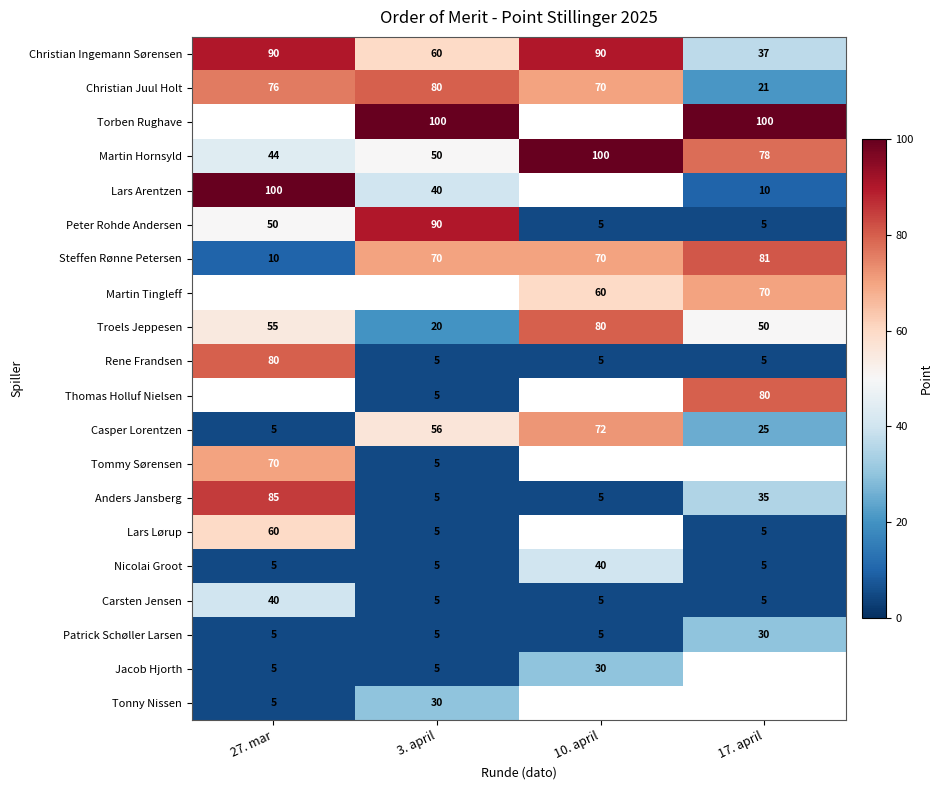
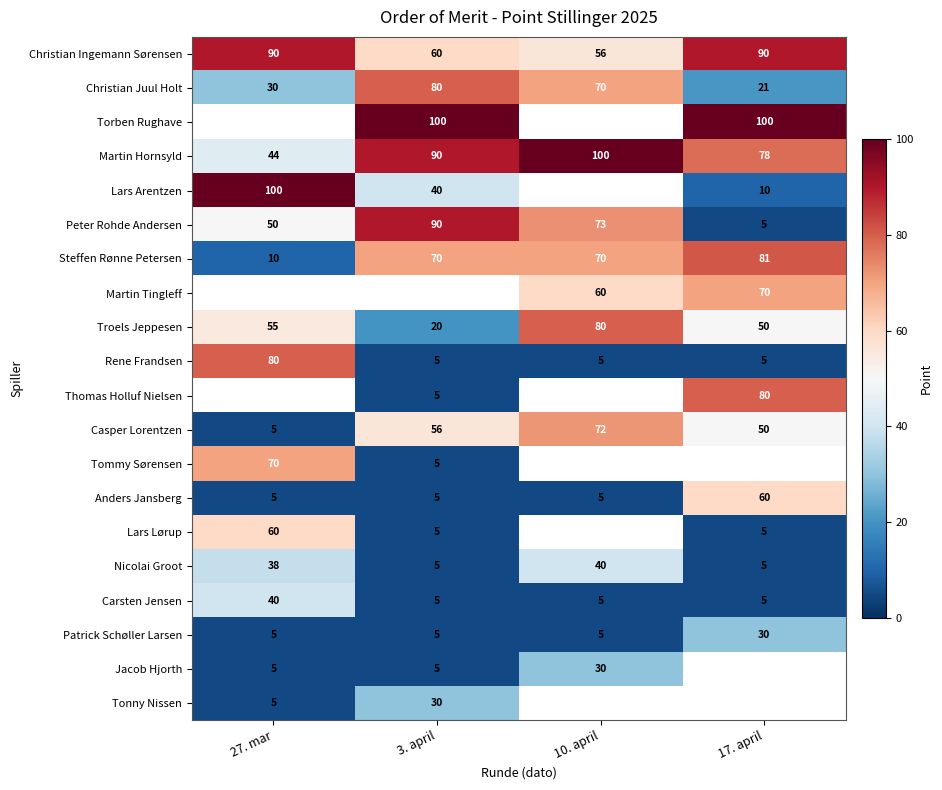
  {
    "Christian Ingemann Sørensen": {
      "27. mar": 90,
      "3. april": 60,
-     "10. april": 90,
-     "17. april": 37
+     "10. april": 56,
+     "17. april": 90
    },
    "Christian Juul Holt": {
-     "27. mar": 76,
+     "27. mar": 30,
      "3. april": 80,
      "10. april": 70,
      "17. april": 21
    },
    "Torben Rughave": {
      "3. april": 100,
      "17. april": 100
    },
    "Martin Hornsyld": {
      "27. mar": 44,
-     "3. april": 50,
+     "3. april": 90,
      "10. april": 100,
      "17. april": 78
    },
    "Lars Arentzen": {
      "27. mar": 100,
      "3. april": 40,
      "17. april": 10
    },
    "Peter Rohde Andersen": {
      "27. mar": 50,
      "3. april": 90,
-     "10. april": 5,
+     "10. april": 73,
      "17. april": 5
    },
    "Steffen Rønne Petersen": {
      "27. mar": 10,
      "3. april": 70,
      "10. april": 70,
      "17. april": 81
    },
    "Martin Tingleff": {
      "10. april": 60,
      "17. april": 70
    },
    "Troels Jeppesen": {
      "27. mar": 55,
      "3. april": 20,
      "10. april": 80,
      "17. april": 50
    },
    "Rene Frandsen": {
      "27. mar": 80,
      "3. april": 5,
      "10. april": 5,
      "17. april": 5
    },
    "Thomas Holluf Nielsen": {
      "3. april": 5,
      "17. april": 80
    },
    "Casper Lorentzen": {
      "27. mar": 5,
      "3. april": 56,
      "10. april": 72,
-     "17. april": 25
+     "17. april": 50
    },
    "Tommy Sørensen": {
      "27. mar": 70,
      "3. april": 5
    },
    "Anders Jansberg": {
-     "27. mar": 85,
+     "27. mar": 5,
      "3. april": 5,
      "10. april": 5,
-     "17. april": 35
+     "17. april": 60
    },
    "Lars Lørup": {
      "27. mar": 60,
      "3. april": 5,
      "17. april": 5
    },
    "Nicolai Groot": {
-     "27. mar": 5,
+     "27. mar": 38,
      "3. april": 5,
      "10. april": 40,
      "17. april": 5
    },
    "Carsten Jensen": {
      "27. mar": 40,
      "3. april": 5,
      "10. april": 5,
      "17. april": 5
    },
    "Patrick Schøller Larsen": {
      "27. mar": 5,
      "3. april": 5,
      "10. april": 5,
      "17. april": 30
    },
    "Jacob Hjorth": {
      "27. mar": 5,
      "3. april": 5,
      "10. april": 30
    },
    "Tonny Nissen": {
      "27. mar": 5,
      "3. april": 30
    }
  }
